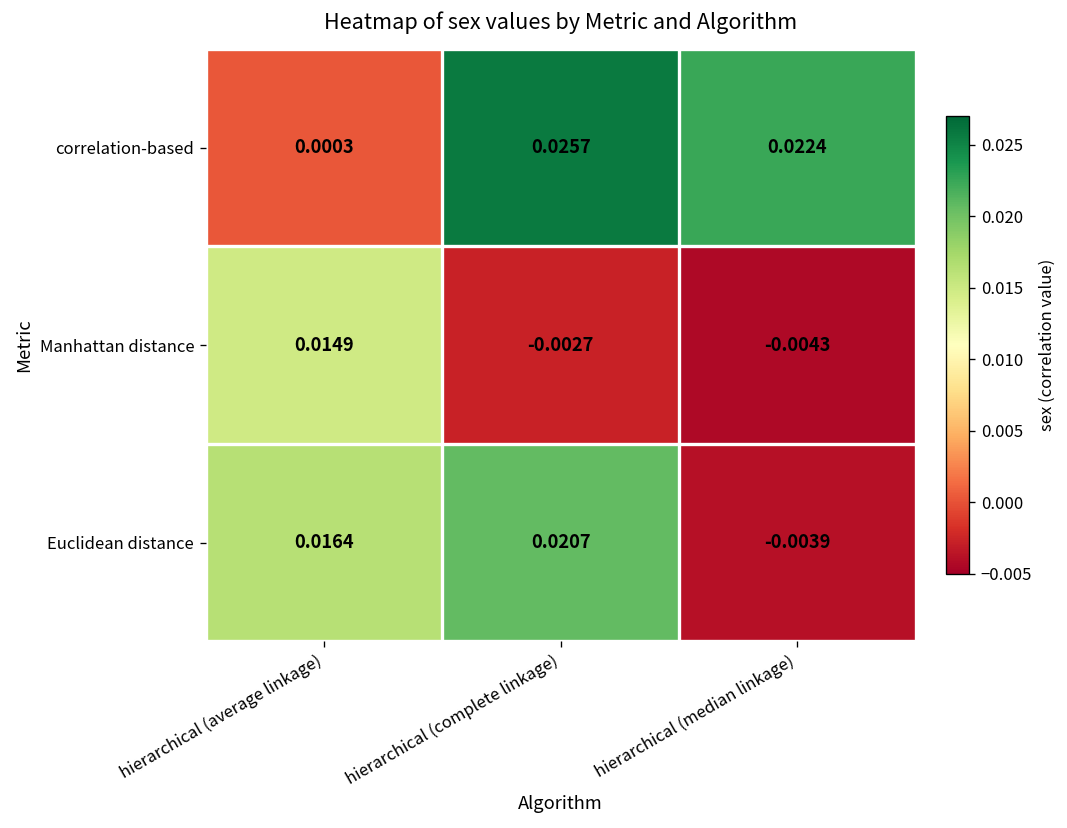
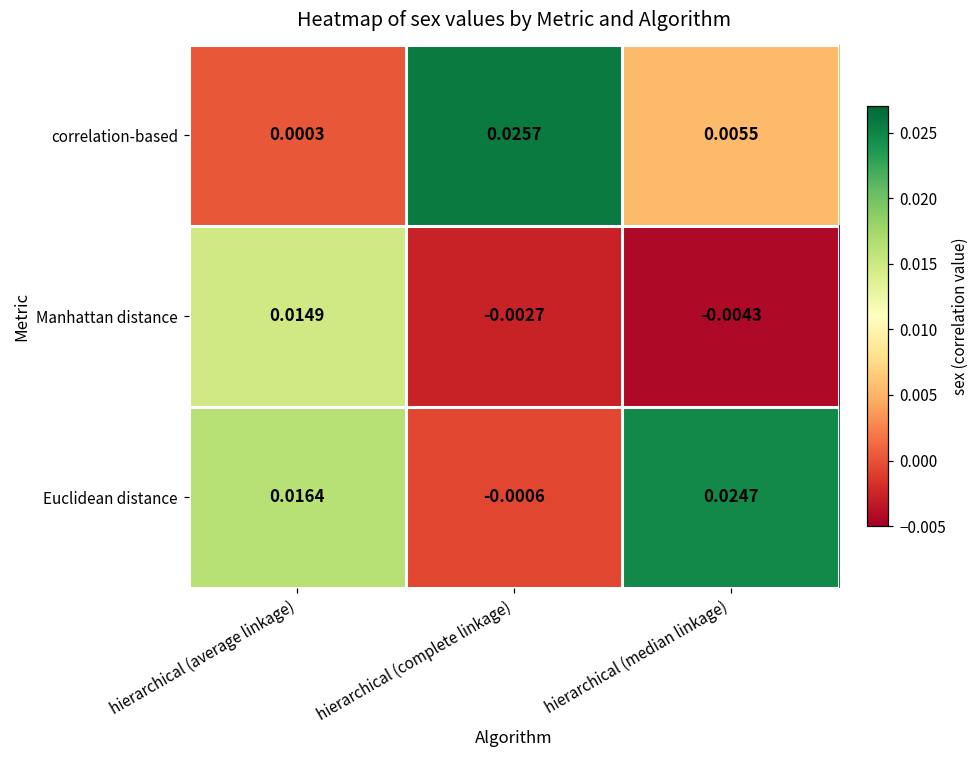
  {
    "correlation-based": {
      "hierarchical (average linkage)": 0.0003,
      "hierarchical (complete linkage)": 0.0257,
-     "hierarchical (median linkage)": 0.0224
+     "hierarchical (median linkage)": 0.0055
    },
    "Manhattan distance": {
      "hierarchical (average linkage)": 0.0149,
      "hierarchical (complete linkage)": -0.0027,
      "hierarchical (median linkage)": -0.0043
    },
    "Euclidean distance": {
      "hierarchical (average linkage)": 0.0164,
-     "hierarchical (complete linkage)": 0.0207,
-     "hierarchical (median linkage)": -0.0039
+     "hierarchical (complete linkage)": -0.0006,
+     "hierarchical (median linkage)": 0.0247
    }
  }
